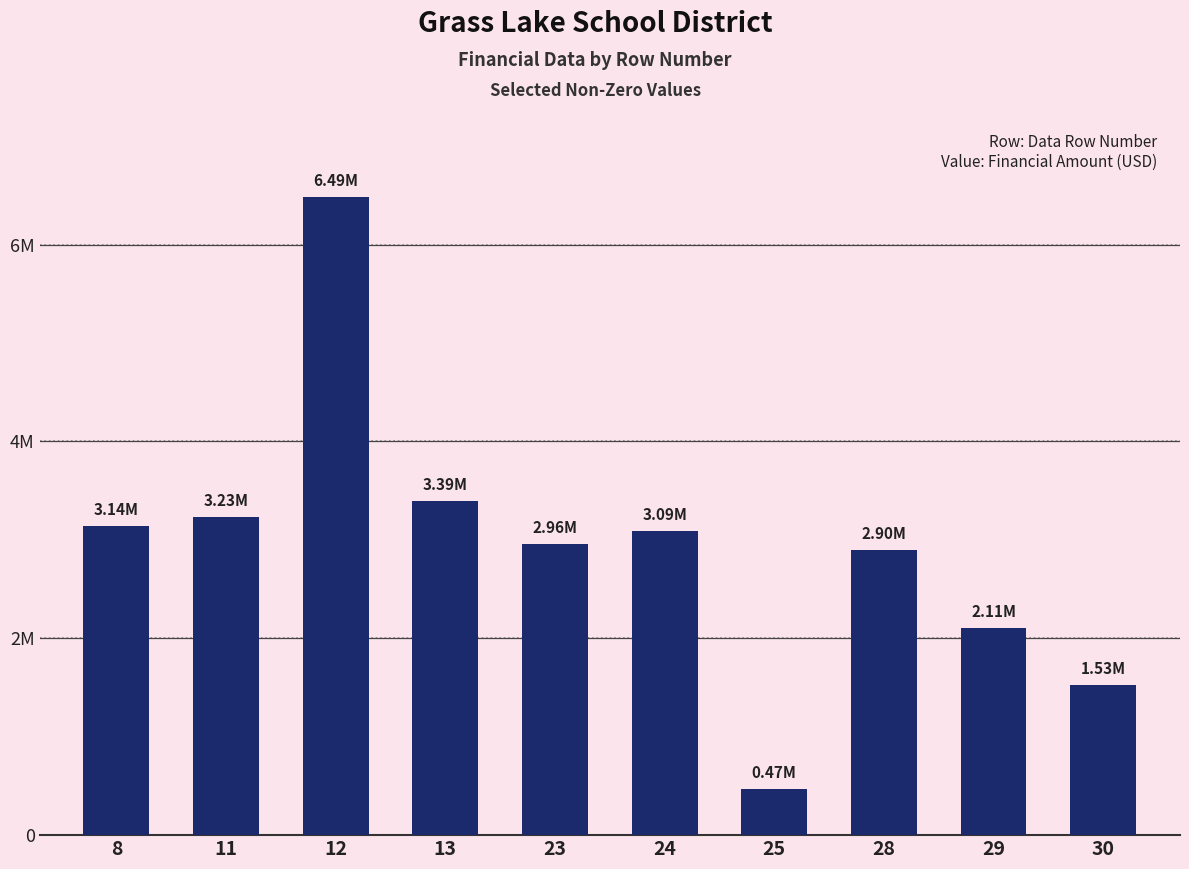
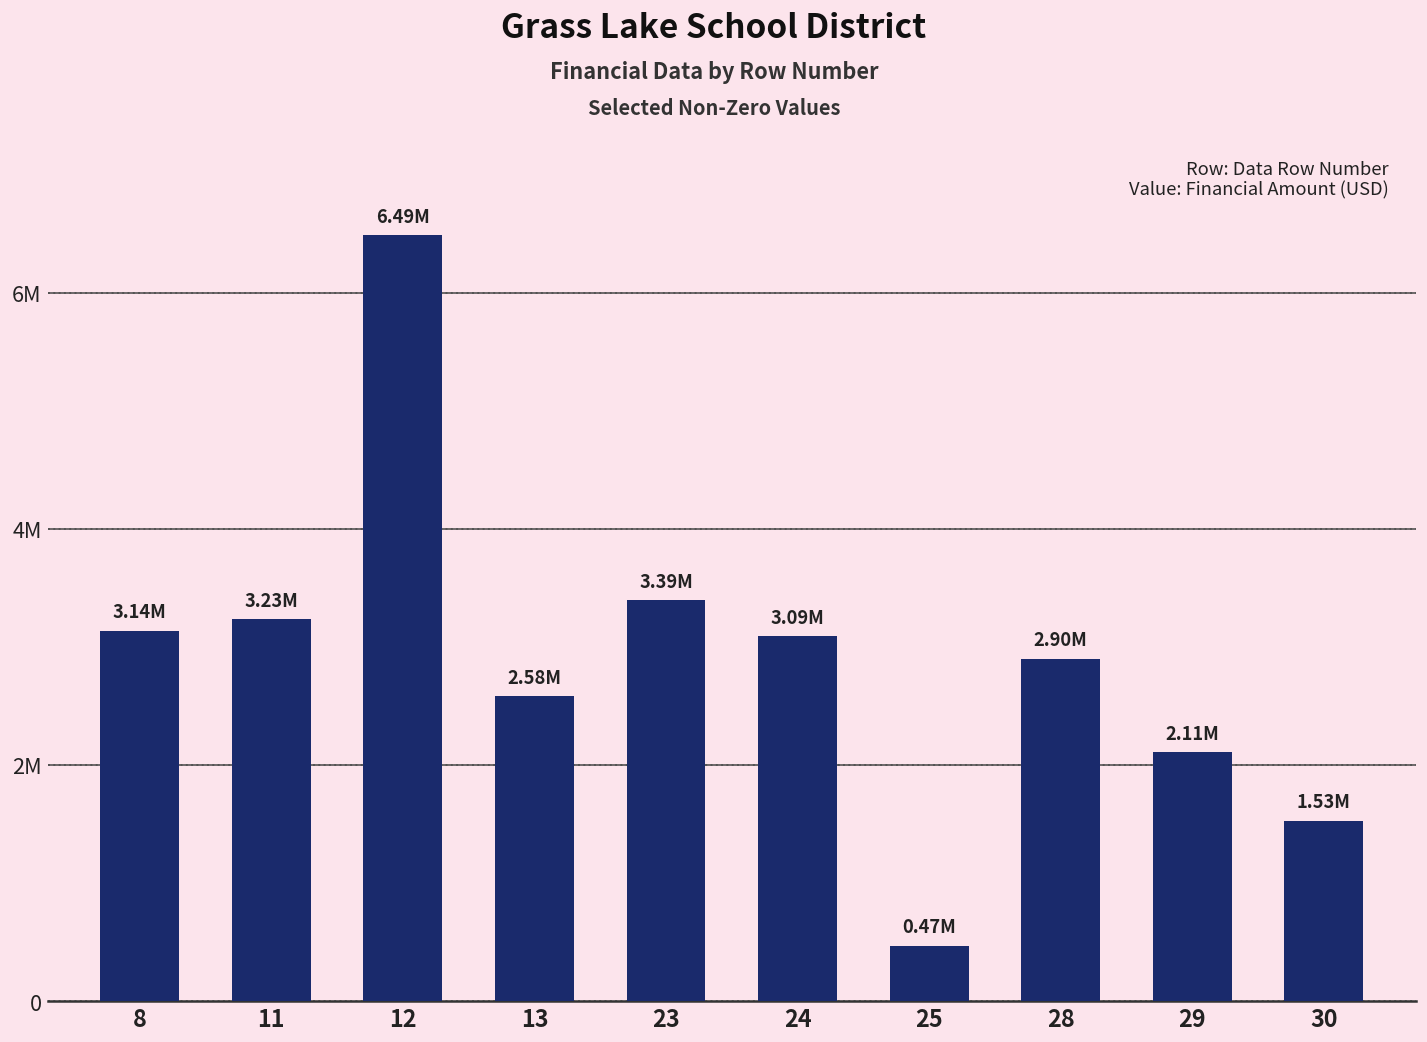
  {
    "8": "3.14M",
    "11": "3.23M",
    "12": "6.49M",
-   "13": "3.39M",
-   "23": "2.96M",
+   "13": "2.58M",
+   "23": "3.39M",
    "24": "3.09M",
    "25": "0.47M",
    "28": "2.90M",
    "29": "2.11M",
    "30": "1.53M"
  }
